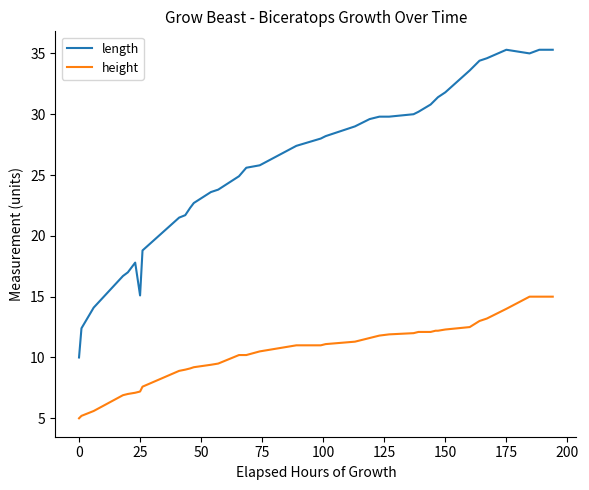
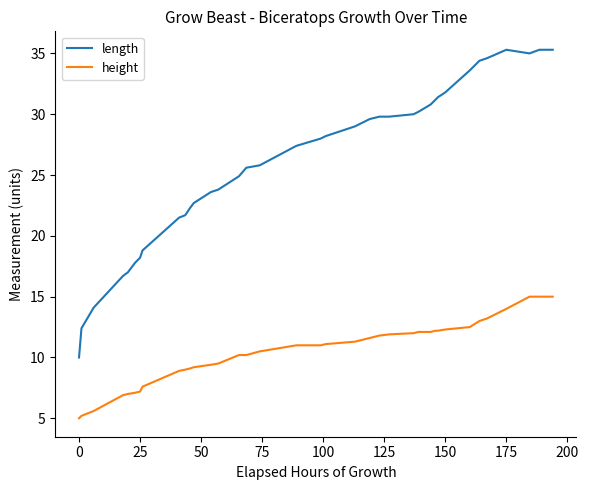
  {
    "length": {
      "0": 10.0,
-     "25": 15.1,
+     "25": 18.2,
      "150": 31.8,
      "175": 35.3
    },
    "height": {
      "0": 5.0,
      "25": 7.2,
      "150": 12.3,
      "175": 14.0
    }
  }
